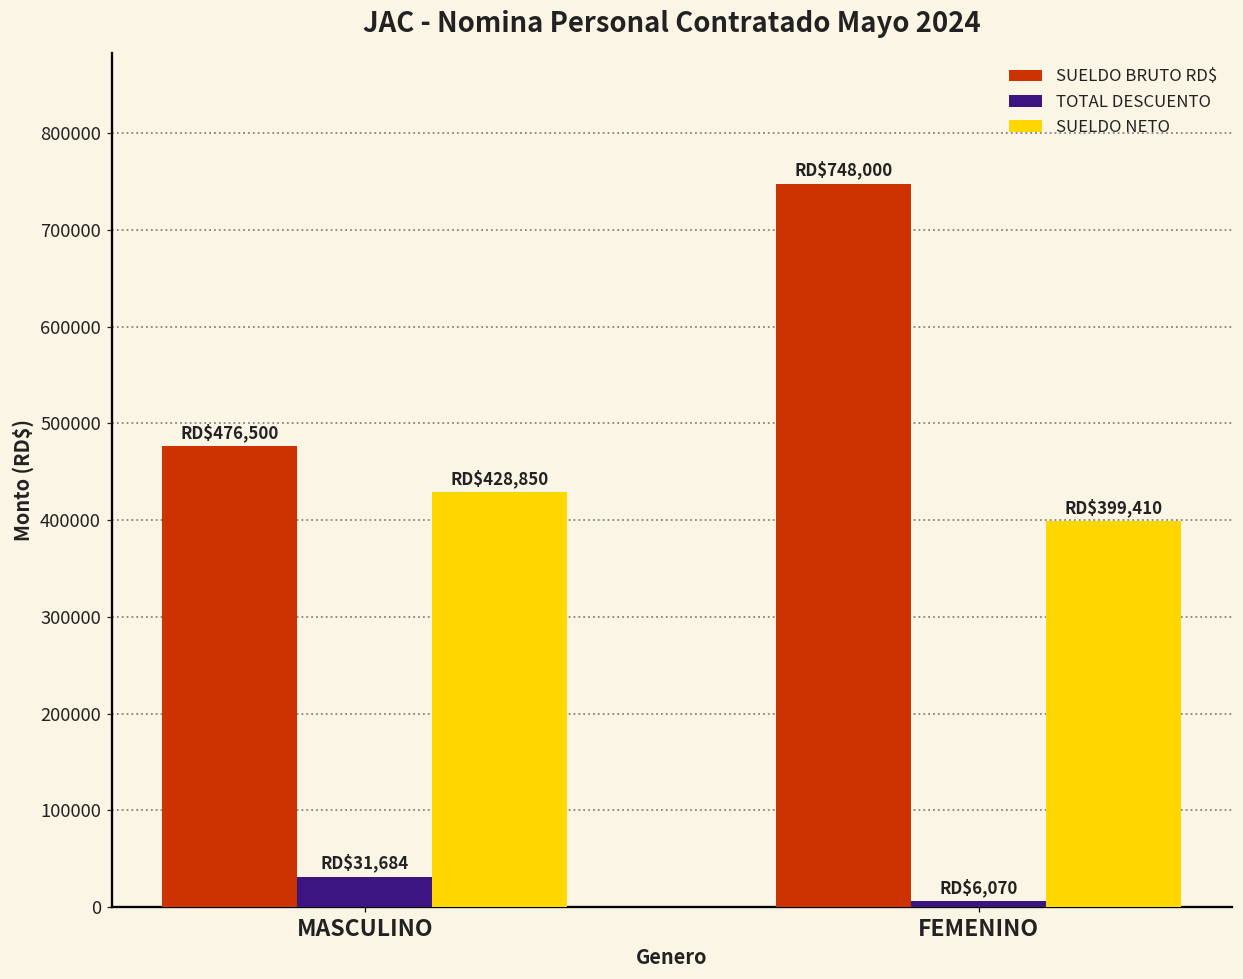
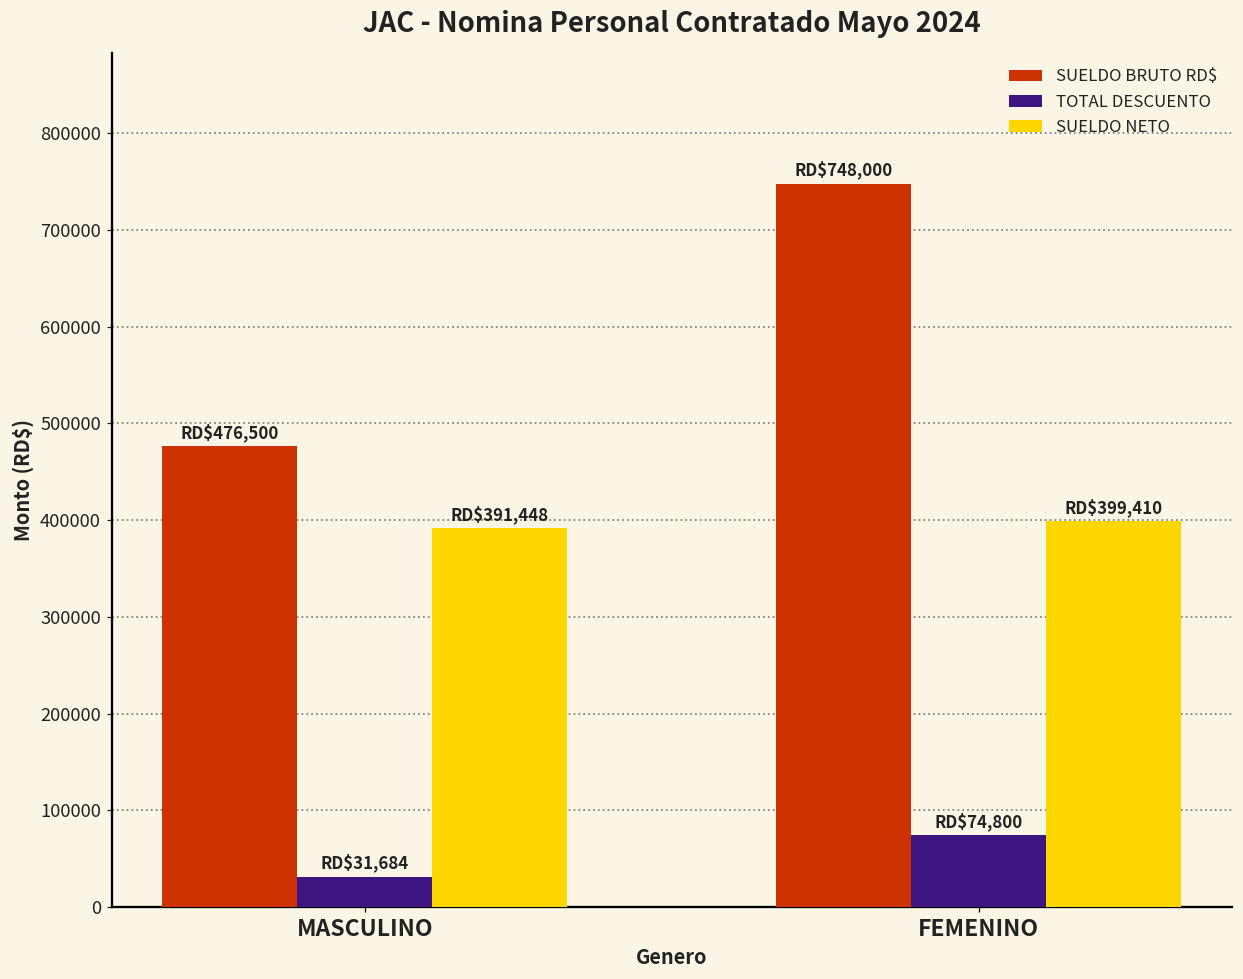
  {
    "SUELDO BRUTO RD$": {
      "MASCULINO": "$476,500",
      "FEMENINO": "$748,000"
    },
    "TOTAL DESCUENTO": {
      "MASCULINO": "$31,684",
-     "FEMENINO": "$6,070"
+     "FEMENINO": "$74,800"
    },
    "SUELDO NETO": {
-     "MASCULINO": "$428,850",
+     "MASCULINO": "$391,448",
      "FEMENINO": "$399,410"
    }
  }
